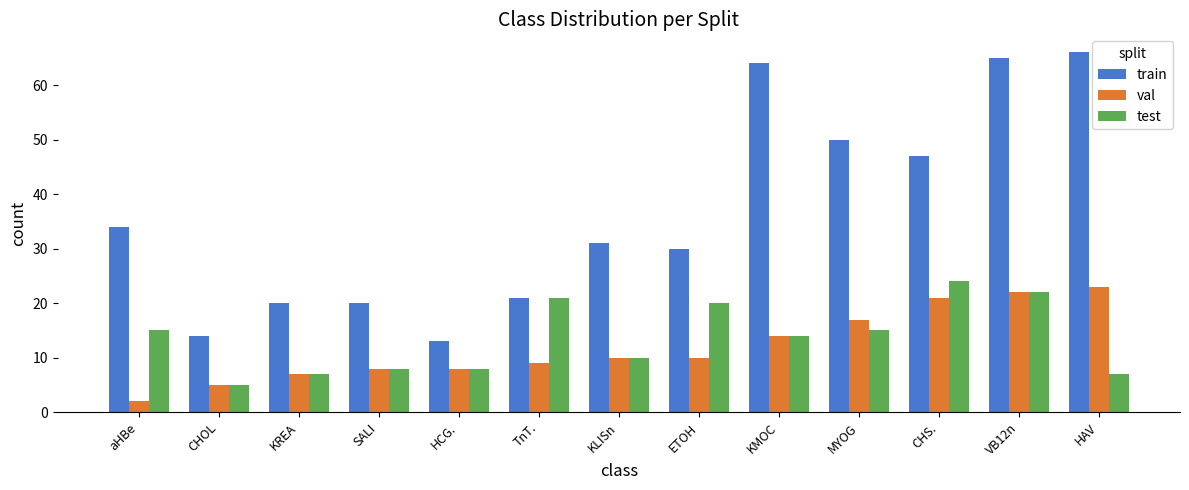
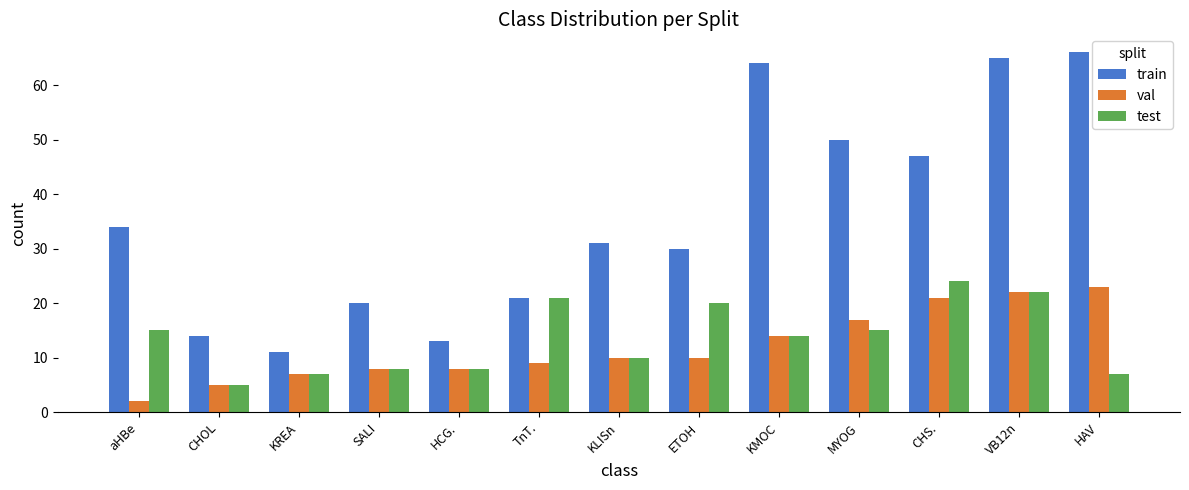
  {
    "train": {
      "aHBe": 34,
      "CHOL": 14,
-     "KREA": 20,
+     "KREA": 11,
      "SALI": 20,
      "HCG.": 13,
      "TnT.": 21,
      "KLISn": 31,
      "ETOH": 30,
      "KMOC": 64,
      "MYOG": 50,
      "CHS.": 47,
      "VB12n": 65,
      "HAV": 66
    },
    "val": {
      "aHBe": 2,
      "CHOL": 5,
      "KREA": 7,
      "SALI": 8,
      "HCG.": 8,
      "TnT.": 9,
      "KLISn": 10,
      "ETOH": 10,
      "KMOC": 14,
      "MYOG": 17,
      "CHS.": 21,
      "VB12n": 22,
      "HAV": 23
    },
    "test": {
      "aHBe": 15,
      "CHOL": 5,
      "KREA": 7,
      "SALI": 8,
      "HCG.": 8,
      "TnT.": 21,
      "KLISn": 10,
      "ETOH": 20,
      "KMOC": 14,
      "MYOG": 15,
      "CHS.": 24,
      "VB12n": 22,
      "HAV": 7
    }
  }
